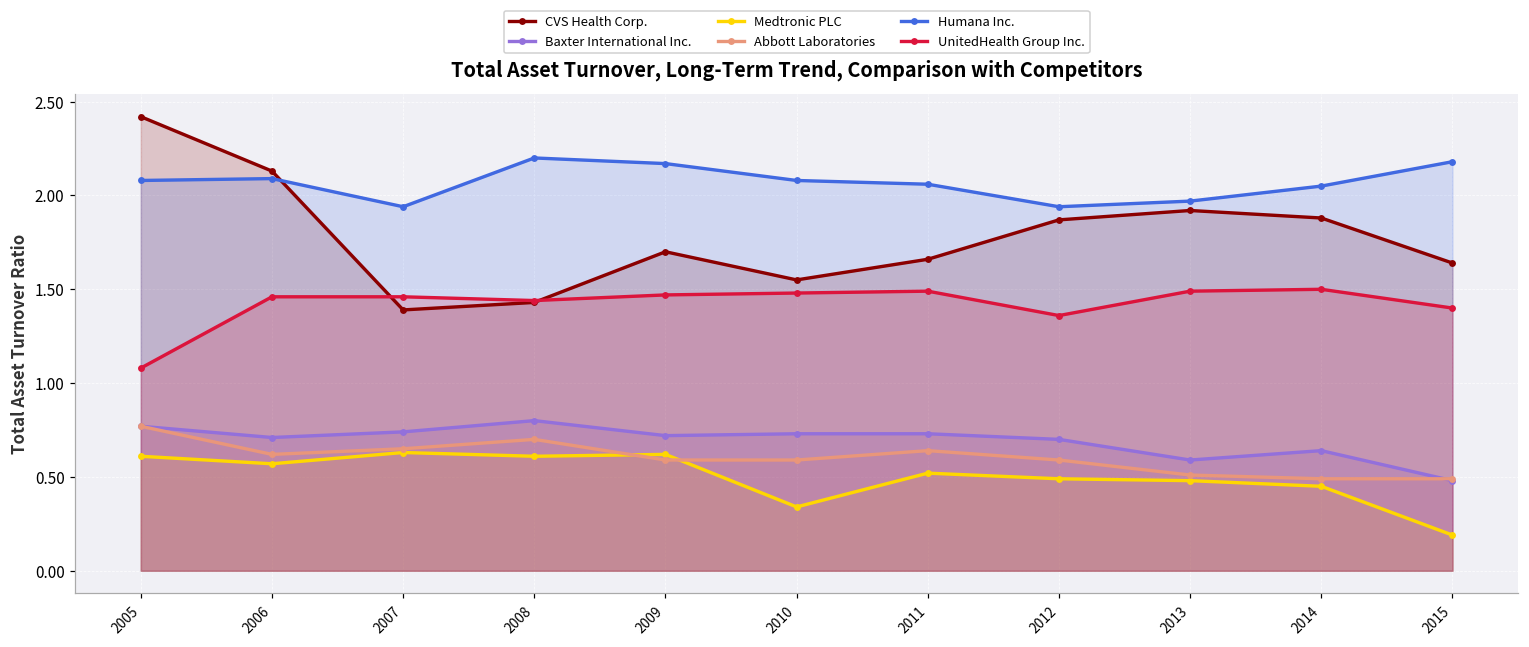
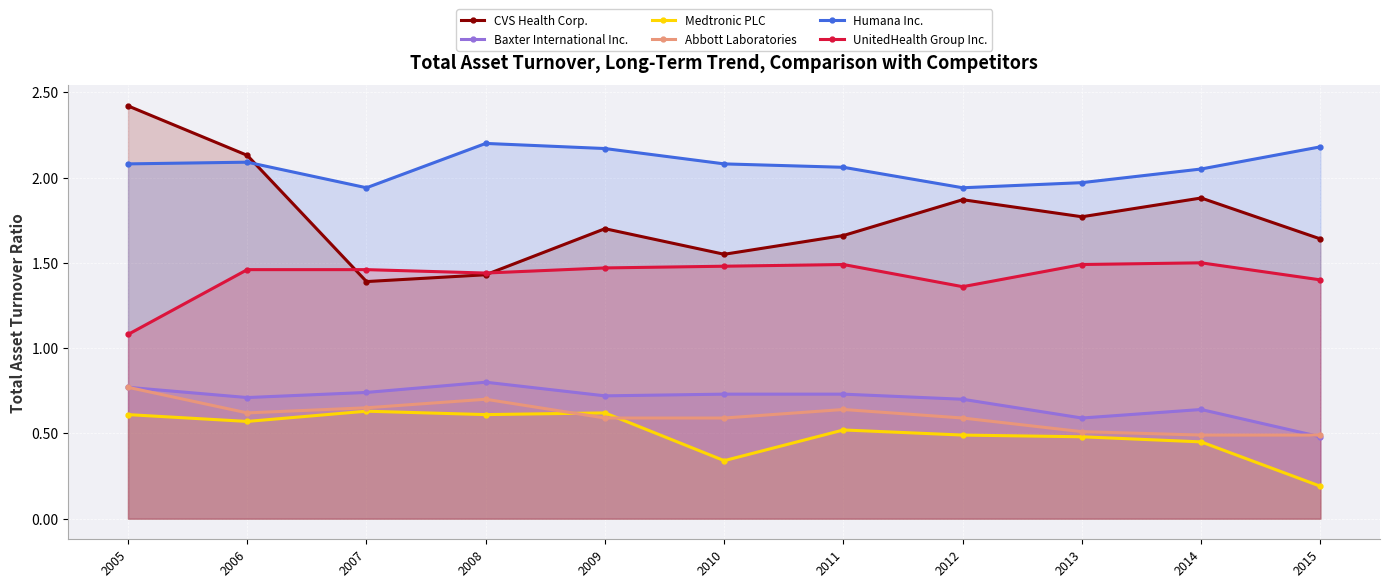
  {
    "CVS Health Corp.": {
      "2005": 2.42,
      "2006": 2.13,
      "2007": 1.39,
      "2009": 1.70,
      "2010": 1.55,
      "2011": 1.66,
      "2012": 1.87,
-     "2013": 1.92,
+     "2013": 1.77,
      "2014": 1.88,
      "2015": 1.64
    },
    "Baxter International Inc.": {
      "2006": 0.71,
      "2007": 0.74,
      "2008": 0.80,
      "2009": 0.72,
      "2010": 0.73,
      "2011": 0.73,
      "2012": 0.70,
      "2013": 0.59,
      "2014": 0.64
    },
    "Medtronic PLC": {
      "2005": 0.61,
      "2006": 0.57,
      "2007": 0.63,
      "2008": 0.61,
      "2009": 0.62,
      "2010": 0.34,
      "2011": 0.52,
      "2012": 0.49,
      "2013": 0.48,
      "2014": 0.45,
      "2015": 0.19
    },
    "Abbott Laboratories": {
      "2006": 0.62,
      "2007": 0.65,
      "2008": 0.70,
      "2009": 0.59,
      "2010": 0.59,
      "2011": 0.64,
      "2012": 0.59,
      "2013": 0.51,
      "2014": 0.49
    },
    "Humana Inc.": {
      "2005": 2.08,
      "2006": 2.09,
      "2007": 1.94,
      "2008": 2.20,
      "2009": 2.17,
      "2010": 2.08,
      "2011": 2.06,
      "2012": 1.94,
      "2013": 1.97,
      "2014": 2.05,
      "2015": 2.18
    },
    "UnitedHealth Group Inc.": {
      "2005": 1.08,
      "2006": 1.46,
      "2007": 1.46,
      "2009": 1.47,
      "2010": 1.48,
      "2011": 1.49,
      "2012": 1.36,
      "2013": 1.49,
      "2014": 1.50,
      "2015": 1.40
    }
  }
